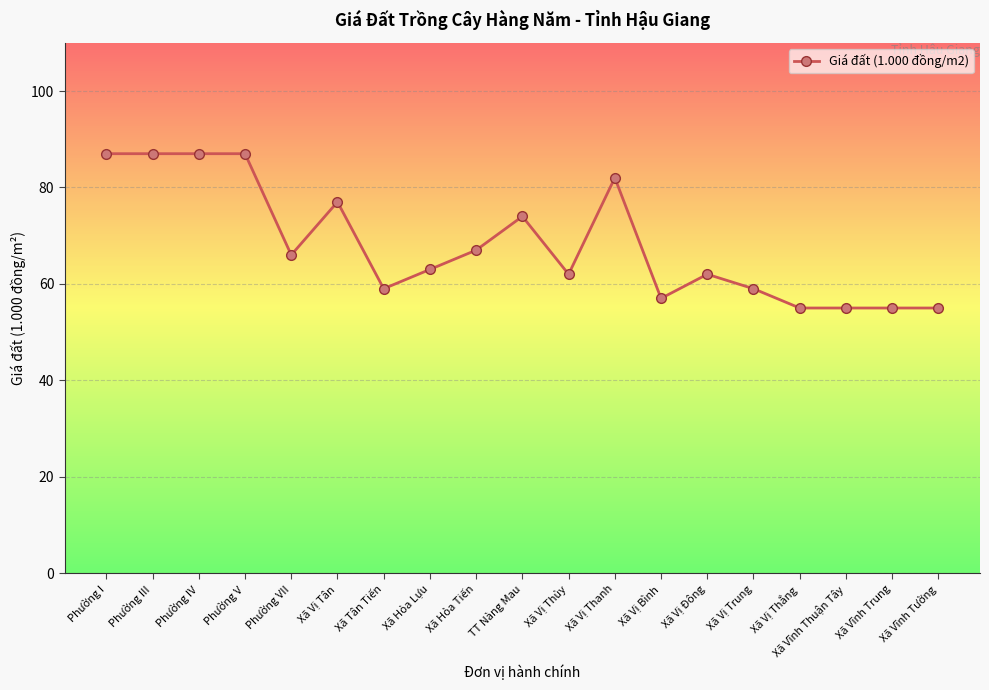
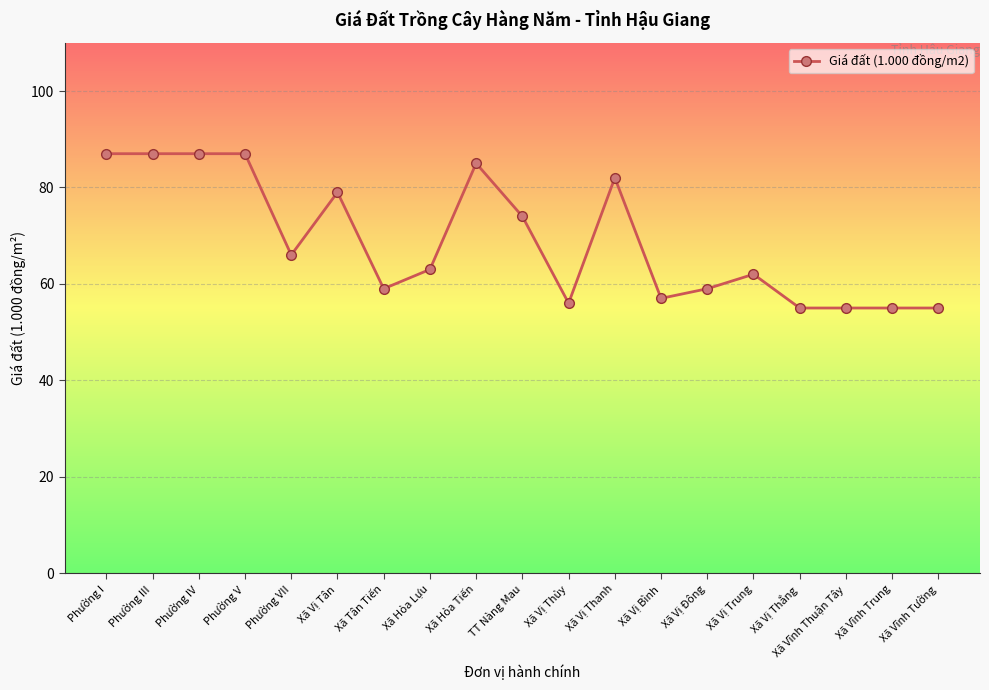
  {
    "Phường I": 87,
    "Phường III": 87,
    "Phường IV": 87,
    "Phường V": 87,
    "Phường VII": 66,
-   "Xã Vị Tân": 77,
+   "Xã Vị Tân": 79,
    "Xã Tân Tiến": 59,
    "Xã Hỏa Lựu": 63,
-   "Xã Hỏa Tiến": 67,
+   "Xã Hỏa Tiến": 85,
    "TT Nàng Mau": 74,
-   "Xã Vị Thủy": 62,
+   "Xã Vị Thủy": 56,
    "Xã Vị Thanh": 82,
    "Xã Vị Bình": 57,
-   "Xã Vị Đông": 62,
-   "Xã Vị Trung": 59,
+   "Xã Vị Đông": 59,
+   "Xã Vị Trung": 62,
    "Xã Vị Thắng": 55,
    "Xã Vĩnh Thuận Tây": 55,
    "Xã Vĩnh Trung": 55,
    "Xã Vĩnh Tường": 55
  }
